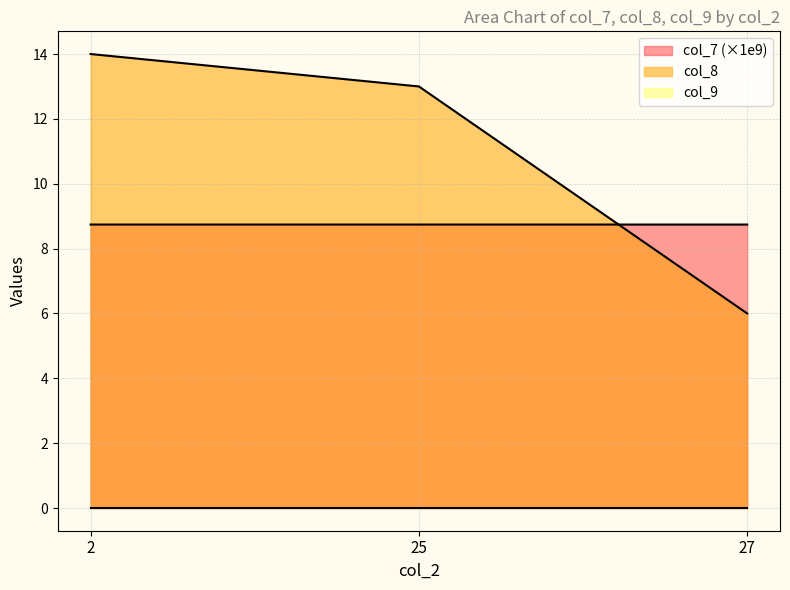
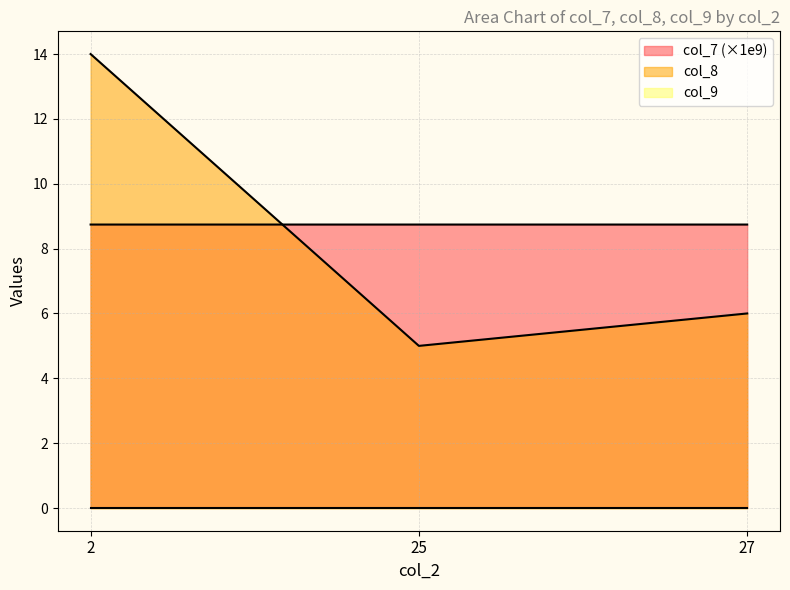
  {
    "col_7 (×1e9)": {
      "2": 8.7,
      "25": 8.7,
      "27": 8.7
    },
    "col_8": {
      "2": 14,
-     "25": 13,
+     "25": 5,
      "27": 6
    },
    "col_9": {
      "2": 0,
      "25": 0,
      "27": 0
    }
  }
